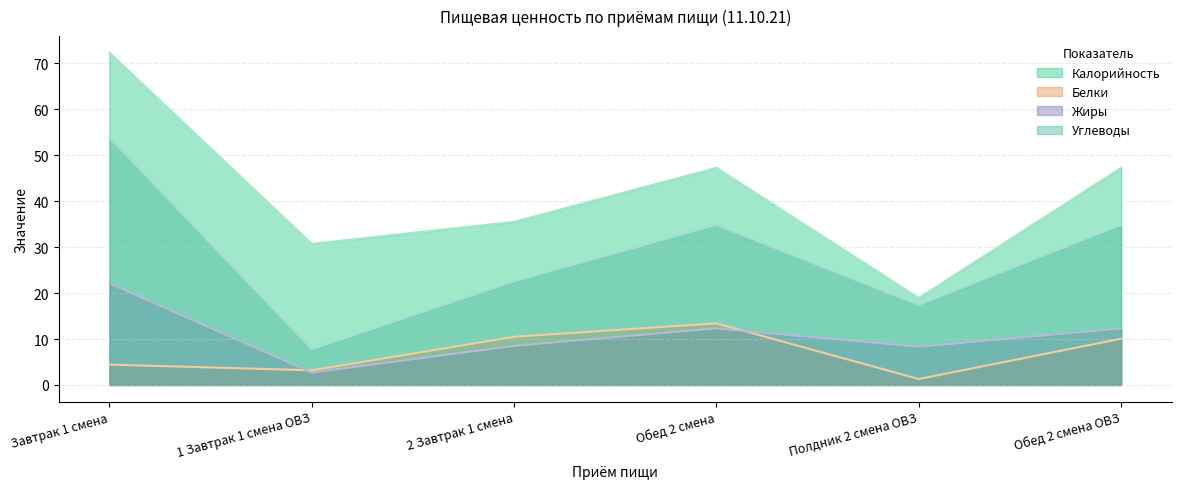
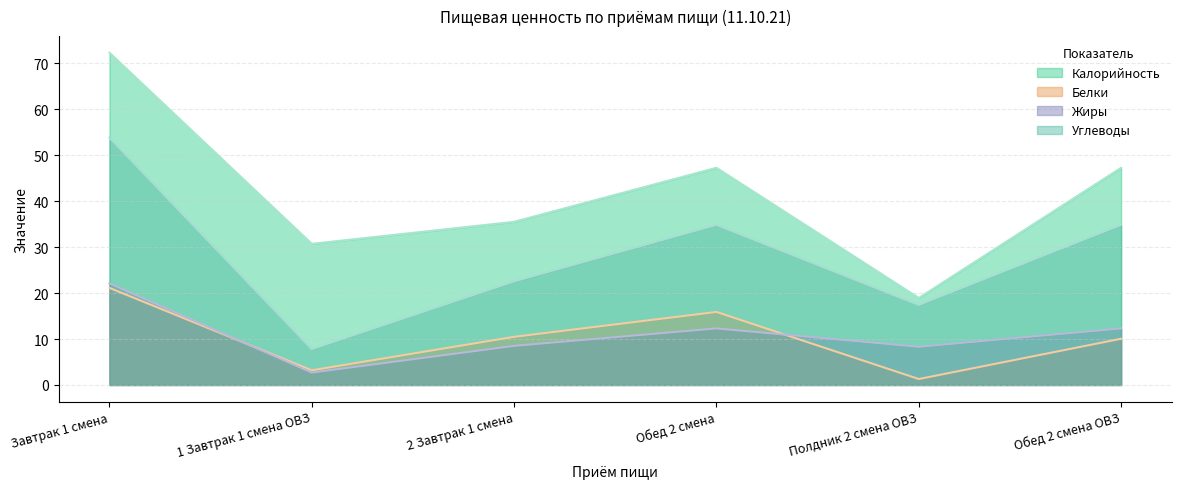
  {
    "Белки": {
-     "Завтрак 1 смена": 4,
+     "Завтрак 1 смена": 21,
      "2 Завтрак 1 смена": 10,
-     "Обед 2 смена": 13,
+     "Обед 2 смена": 16,
      "Полдник 2 смена ОВЗ": 1,
      "Обед 2 смена ОВЗ": 10
    }
  }
